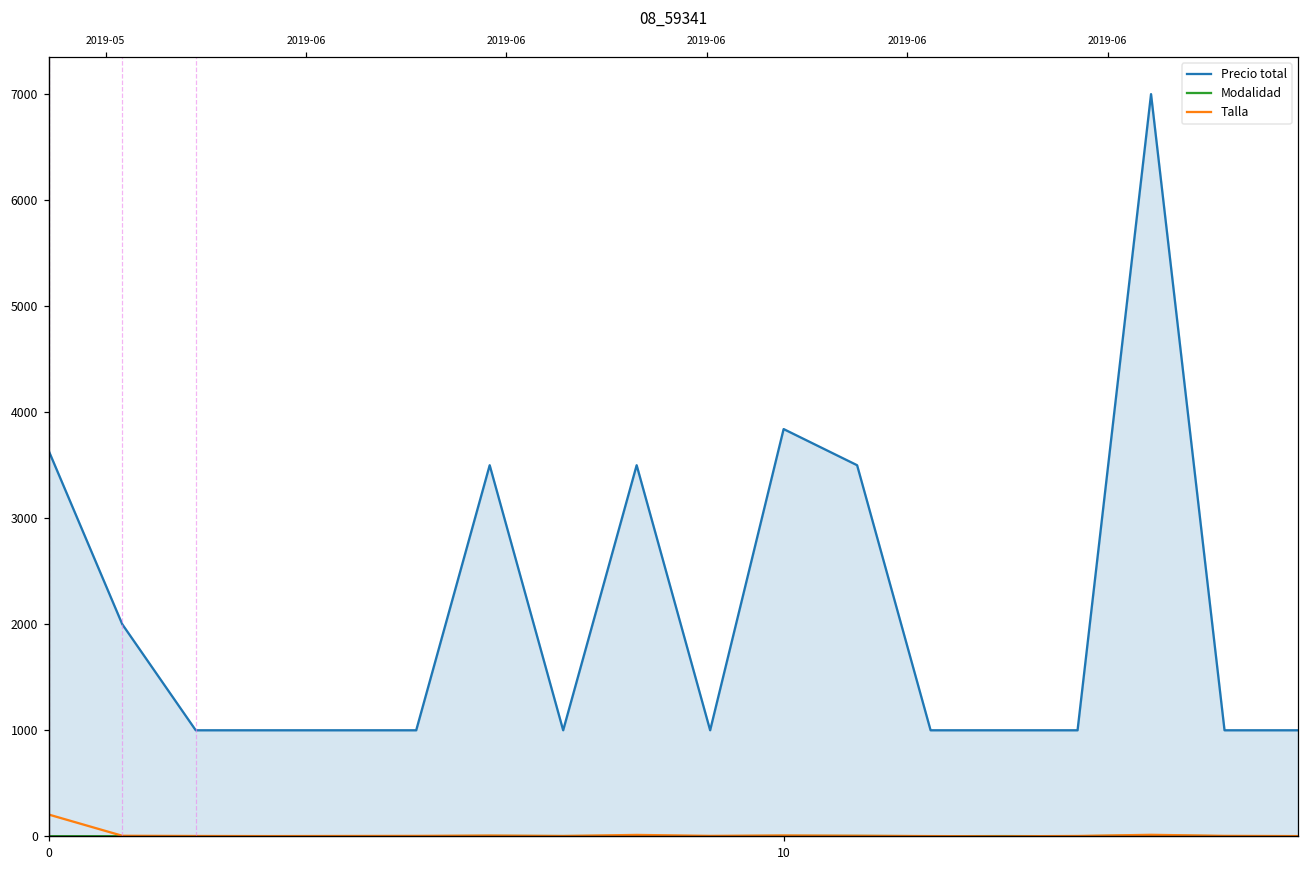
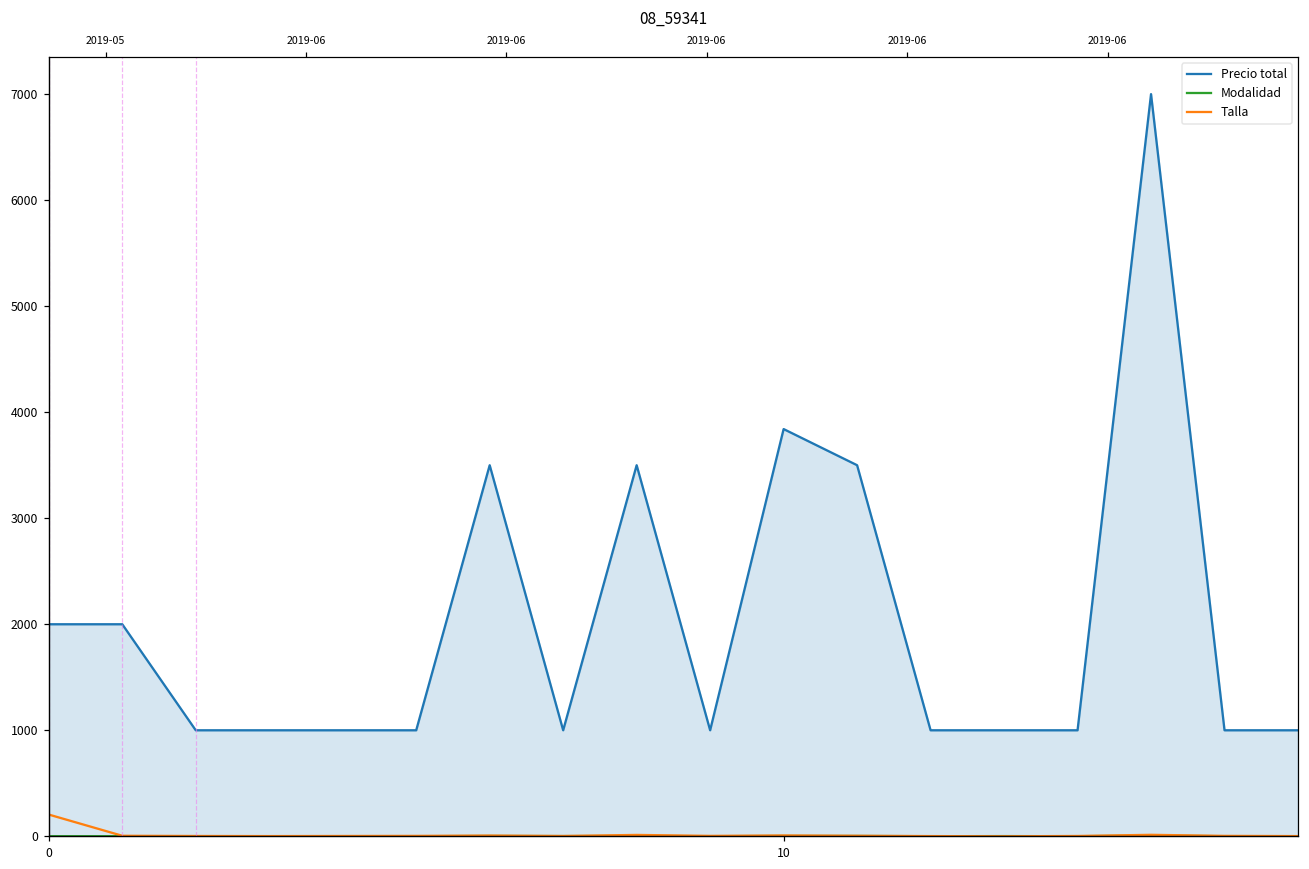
  {
    "Precio total": {
-     "0": 3600,
+     "0": 2000,
      "10": 3800
    },
    "Modalidad": {
      "0": 0
    },
    "Talla": {
      "0": 200
    }
  }
